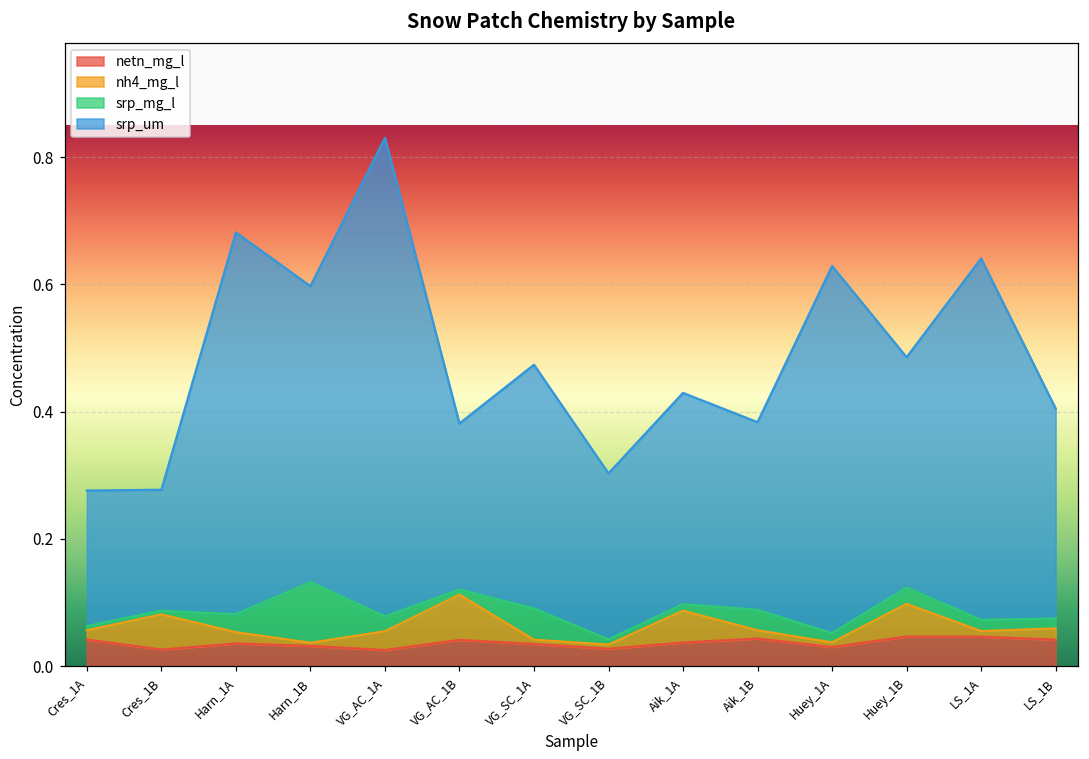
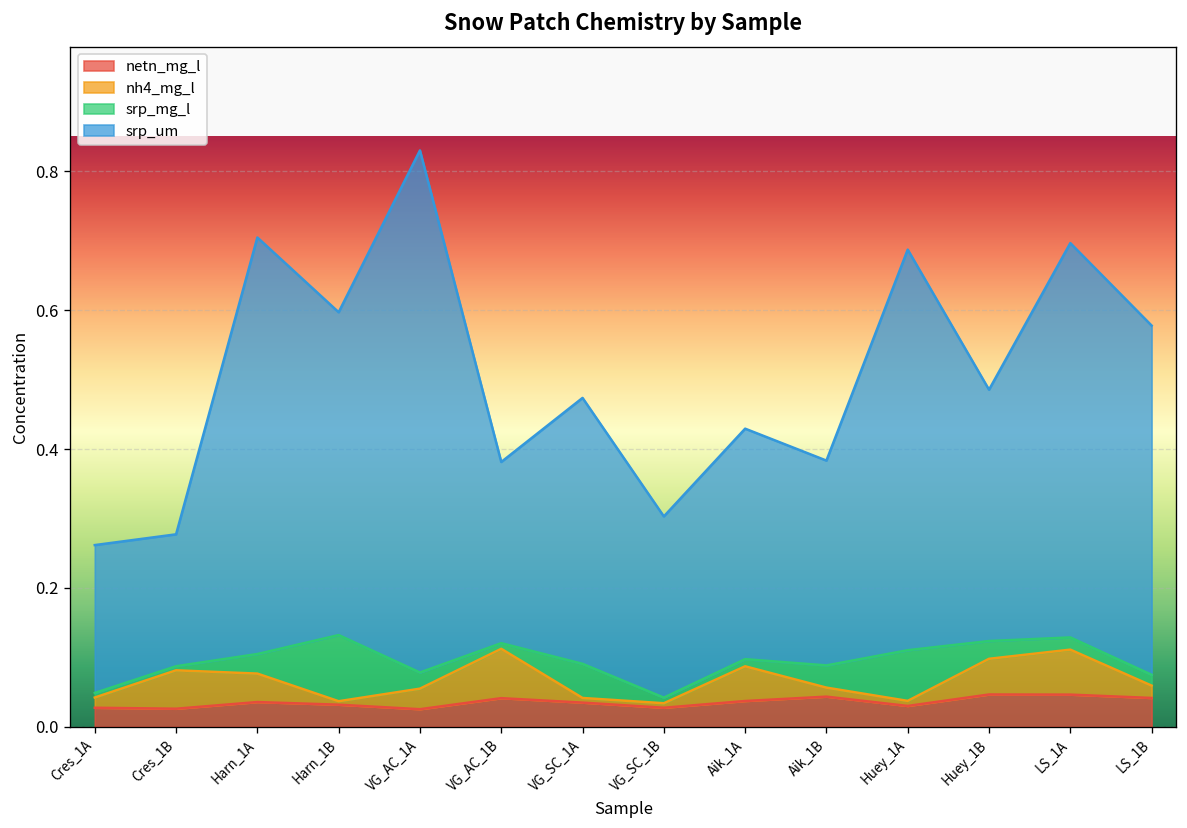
  {
    "netn_mg_l": {
-     "Cres_1A": 0.04,
+     "Cres_1A": 0.03,
      "Cres_1B": 0.03,
      "Harn_1A": 0.04,
      "Harn_1B": 0.03,
      "VG_AC_1A": 0.03,
      "VG_AC_1B": 0.04,
      "VG_SC_1A": 0.03,
      "VG_SC_1B": 0.03,
      "Aik_1A": 0.04,
      "Aik_1B": 0.04,
      "Huey_1A": 0.03,
      "Huey_1B": 0.05,
      "LS_1A": 0.05,
      "LS_1B": 0.04
    },
    "nh4_mg_l": {
      "Cres_1A": 0.01,
      "Cres_1B": 0.06,
-     "Harn_1A": 0.02,
+     "Harn_1A": 0.04,
      "Harn_1B": 0.00,
      "VG_AC_1A": 0.03,
      "VG_AC_1B": 0.07,
      "VG_SC_1A": 0.01,
      "VG_SC_1B": 0.01,
      "Aik_1A": 0.05,
      "Aik_1B": 0.01,
      "Huey_1A": 0.01,
      "Huey_1B": 0.05,
-     "LS_1A": 0.01,
+     "LS_1A": 0.06,
      "LS_1B": 0.02
    },
    "srp_mg_l": {
      "Cres_1A": 0.01,
      "Cres_1B": 0.01,
      "Harn_1A": 0.03,
      "Harn_1B": 0.10,
      "VG_AC_1A": 0.02,
      "VG_AC_1B": 0.01,
      "VG_SC_1A": 0.05,
      "VG_SC_1B": 0.01,
      "Aik_1A": 0.01,
      "Aik_1B": 0.03,
-     "Huey_1A": 0.01,
+     "Huey_1A": 0.07,
      "Huey_1B": 0.03,
      "LS_1A": 0.02,
      "LS_1B": 0.02
    },
    "srp_um": {
      "Cres_1A": 0.21,
      "Cres_1B": 0.19,
      "Harn_1A": 0.60,
      "Harn_1B": 0.46,
      "VG_AC_1A": 0.75,
      "VG_AC_1B": 0.26,
      "VG_SC_1A": 0.38,
      "VG_SC_1B": 0.26,
      "Aik_1A": 0.33,
      "Aik_1B": 0.29,
      "Huey_1A": 0.58,
      "Huey_1B": 0.36,
      "LS_1A": 0.57,
-     "LS_1B": 0.33
+     "LS_1B": 0.50
    }
  }
